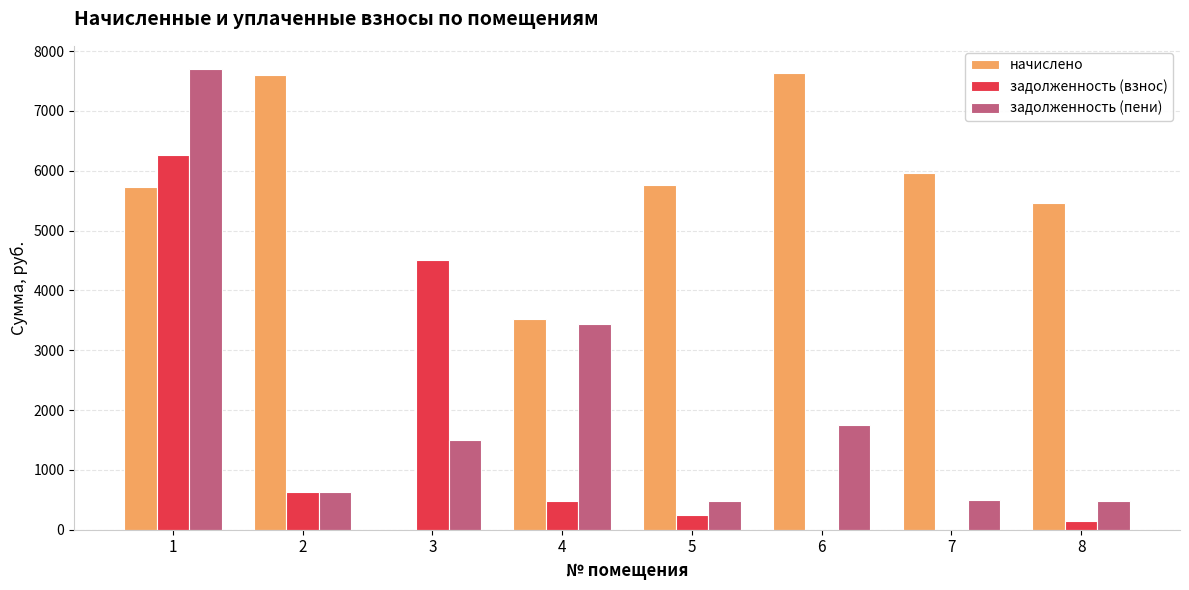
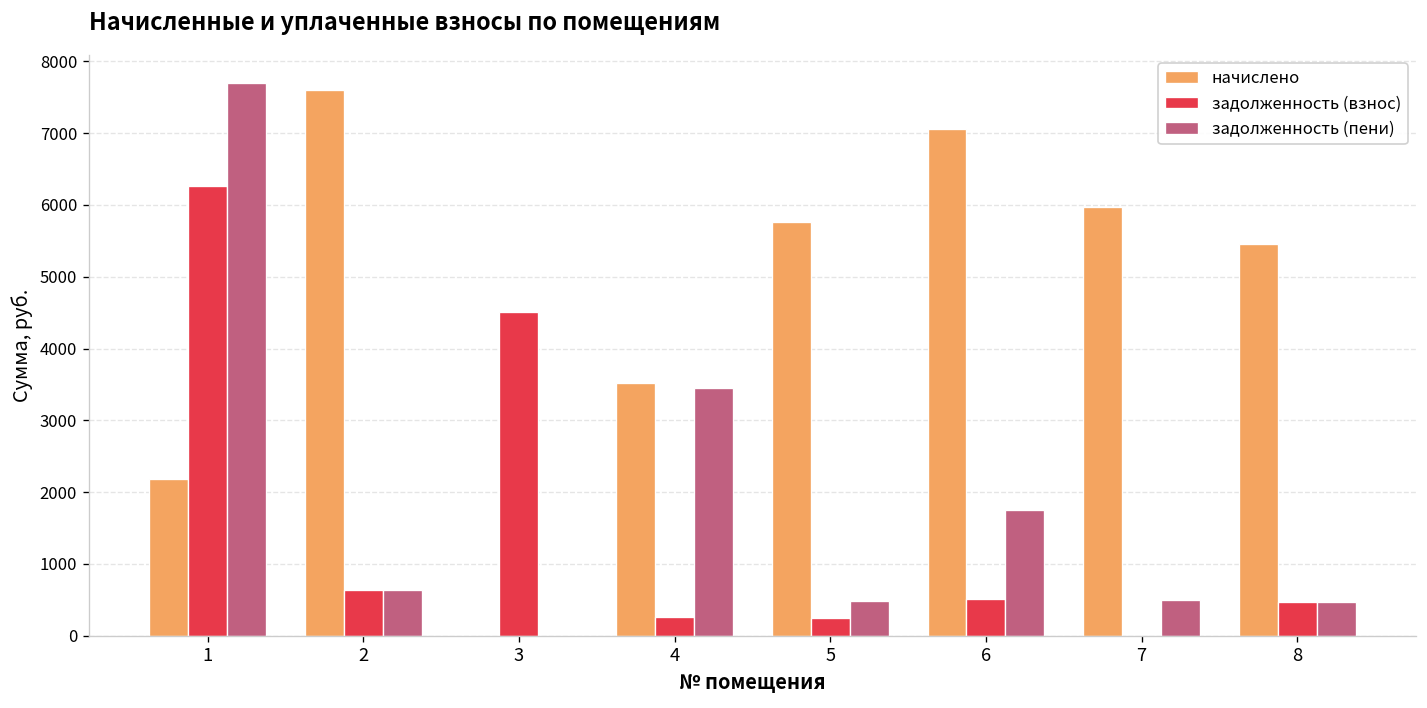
  {
    "начислено": {
-     "1": 5700,
+     "1": 2200,
      "2": 7600,
      "3": 0,
      "4": 3500,
      "5": 5800,
-     "6": 7600,
+     "6": 7100,
      "7": 6000,
      "8": 5500
    },
    "задолженность (взнос)": {
      "1": 6300,
      "2": 600,
      "3": 4500,
-     "4": 500,
+     "4": 300,
      "5": 200,
-     "6": 0,
+     "6": 500,
      "7": 0,
-     "8": 100
+     "8": 500
    },
    "задолженность (пени)": {
      "1": 7700,
      "2": 600,
-     "3": 1500,
+     "3": 0,
      "4": 3400,
      "5": 500,
      "6": 1700,
      "7": 500,
      "8": 500
    }
  }
